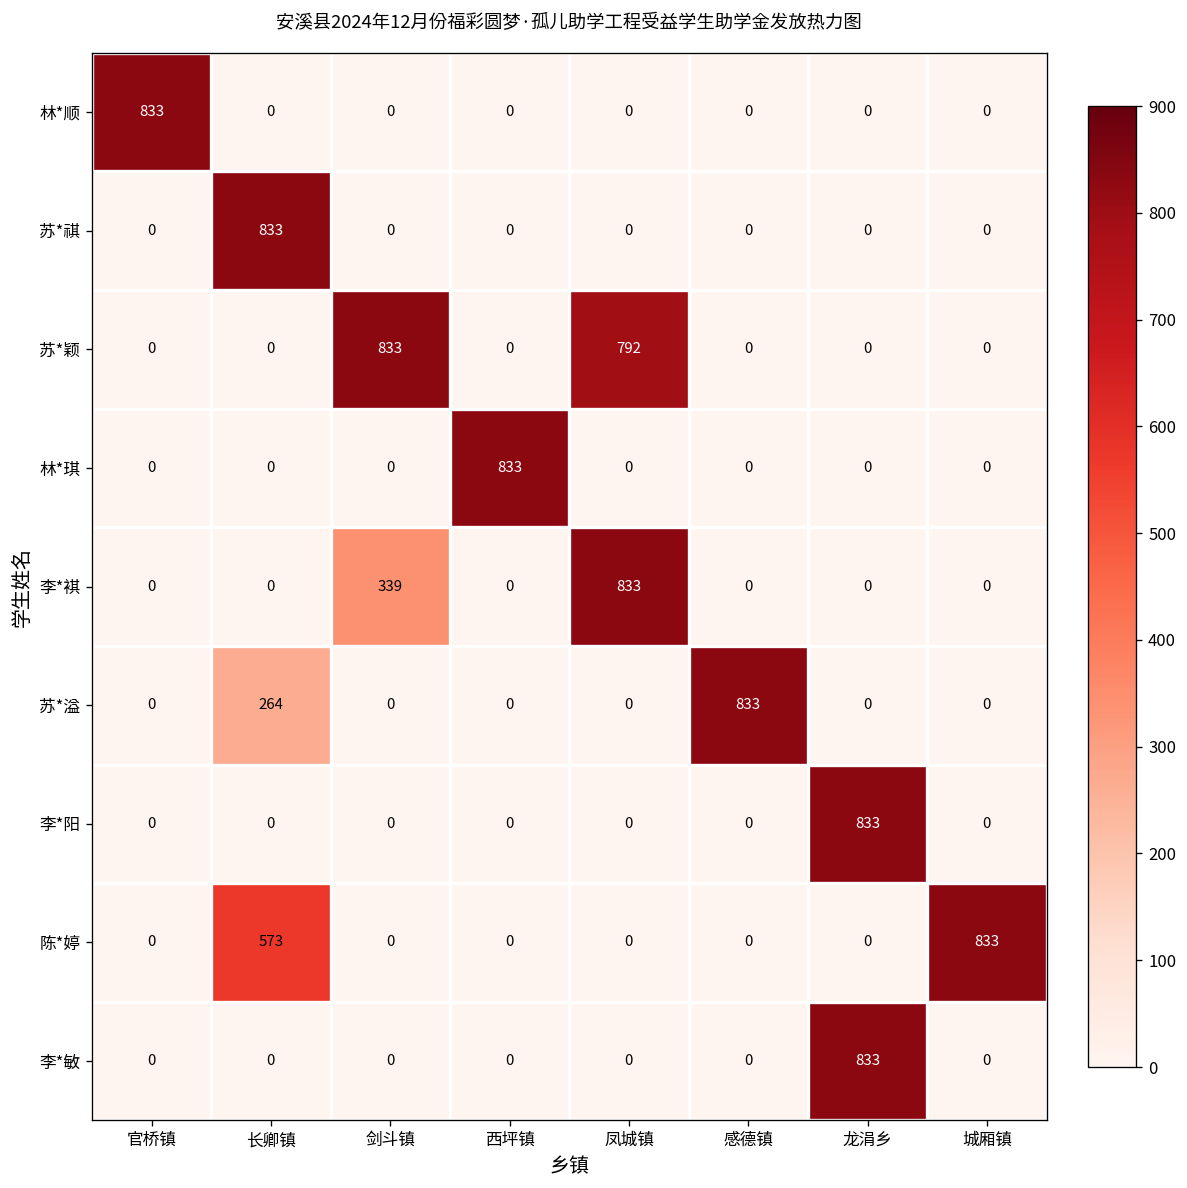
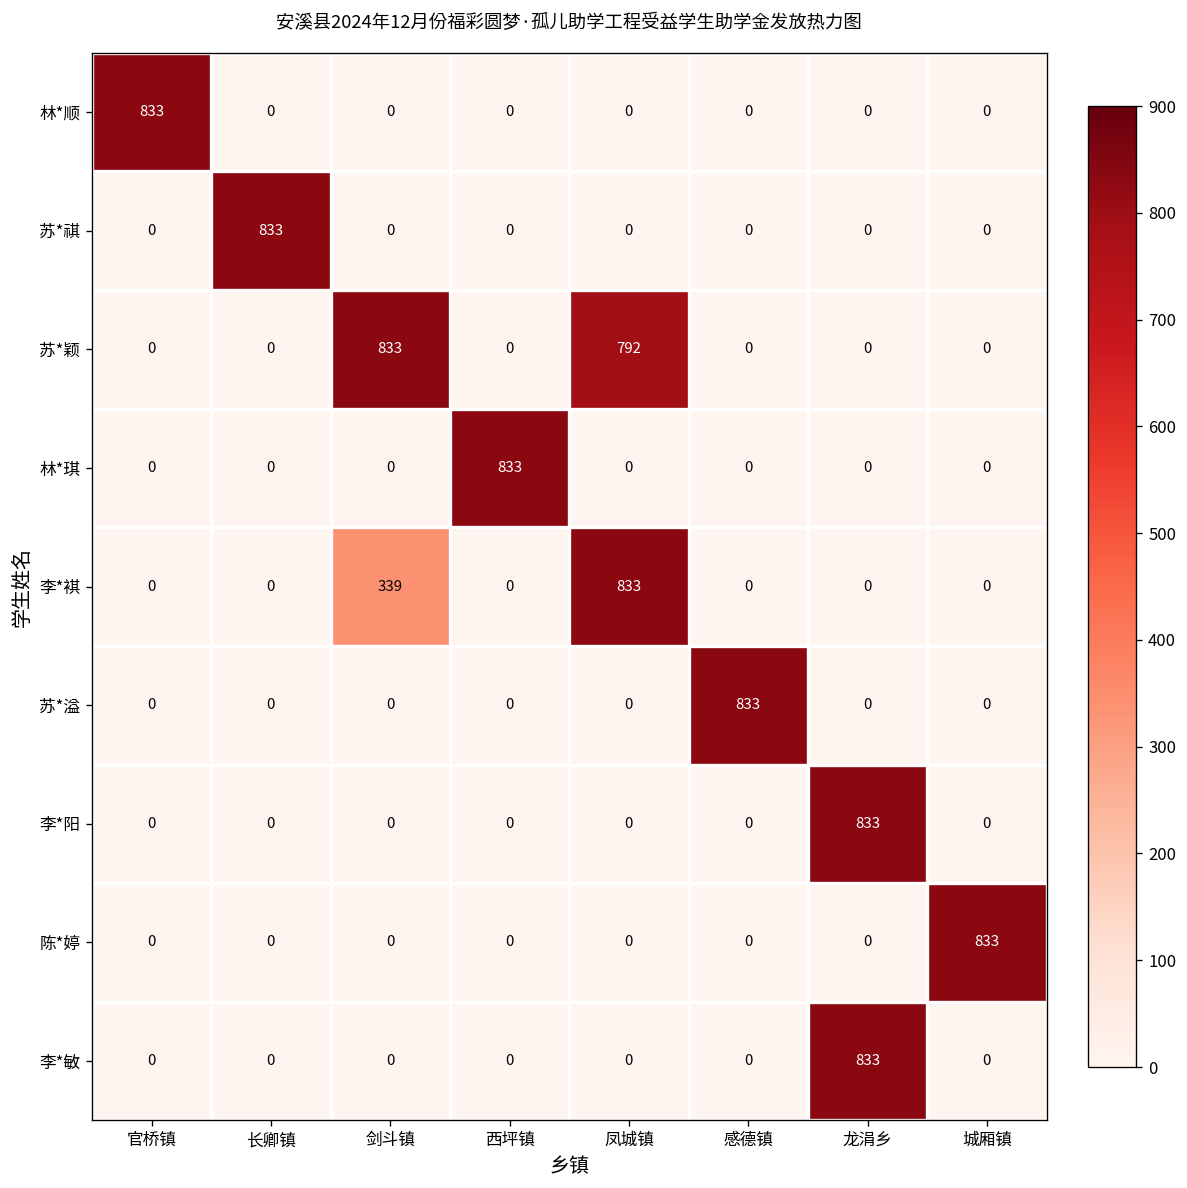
  {
    "林*顺": {
      "官桥镇": 833,
      "长卿镇": 0,
      "剑斗镇": 0,
      "西坪镇": 0,
      "凤城镇": 0,
      "感德镇": 0,
      "龙涓乡": 0,
      "城厢镇": 0
    },
    "苏*祺": {
      "官桥镇": 0,
      "长卿镇": 833,
      "剑斗镇": 0,
      "西坪镇": 0,
      "凤城镇": 0,
      "感德镇": 0,
      "龙涓乡": 0,
      "城厢镇": 0
    },
    "苏*颖": {
      "官桥镇": 0,
      "长卿镇": 0,
      "剑斗镇": 833,
      "西坪镇": 0,
      "凤城镇": 792,
      "感德镇": 0,
      "龙涓乡": 0,
      "城厢镇": 0
    },
    "林*琪": {
      "官桥镇": 0,
      "长卿镇": 0,
      "剑斗镇": 0,
      "西坪镇": 833,
      "凤城镇": 0,
      "感德镇": 0,
      "龙涓乡": 0,
      "城厢镇": 0
    },
    "李*褀": {
      "官桥镇": 0,
      "长卿镇": 0,
      "剑斗镇": 339,
      "西坪镇": 0,
      "凤城镇": 833,
      "感德镇": 0,
      "龙涓乡": 0,
      "城厢镇": 0
    },
    "苏*溢": {
      "官桥镇": 0,
-     "长卿镇": 264,
+     "长卿镇": 0,
      "剑斗镇": 0,
      "西坪镇": 0,
      "凤城镇": 0,
      "感德镇": 833,
      "龙涓乡": 0,
      "城厢镇": 0
    },
    "李*阳": {
      "官桥镇": 0,
      "长卿镇": 0,
      "剑斗镇": 0,
      "西坪镇": 0,
      "凤城镇": 0,
      "感德镇": 0,
      "龙涓乡": 833,
      "城厢镇": 0
    },
    "陈*婷": {
      "官桥镇": 0,
-     "长卿镇": 573,
+     "长卿镇": 0,
      "剑斗镇": 0,
      "西坪镇": 0,
      "凤城镇": 0,
      "感德镇": 0,
      "龙涓乡": 0,
      "城厢镇": 833
    },
    "李*敏": {
      "官桥镇": 0,
      "长卿镇": 0,
      "剑斗镇": 0,
      "西坪镇": 0,
      "凤城镇": 0,
      "感德镇": 0,
      "龙涓乡": 833,
      "城厢镇": 0
    }
  }
